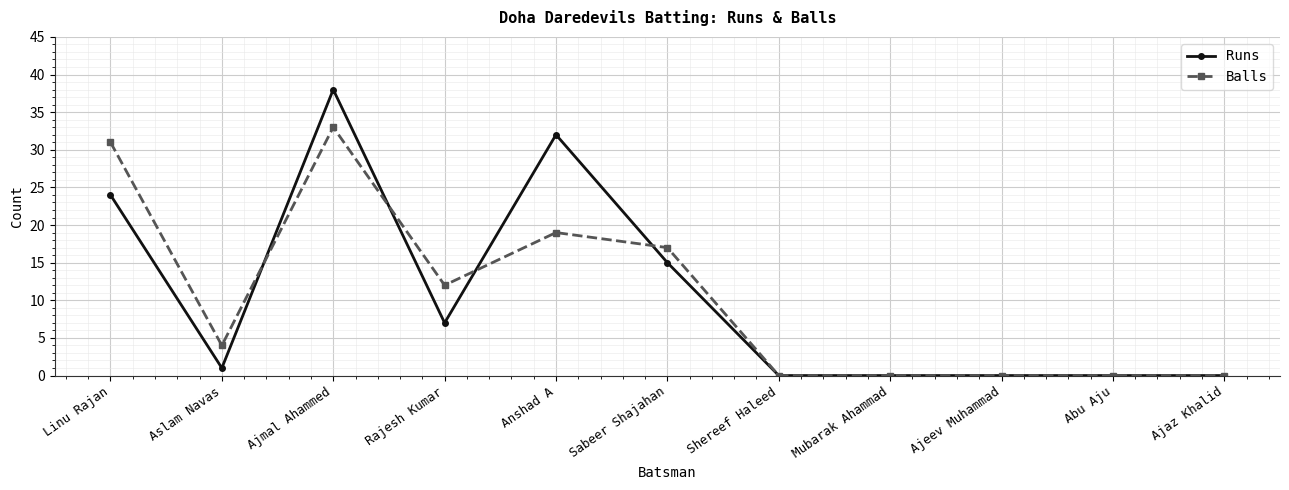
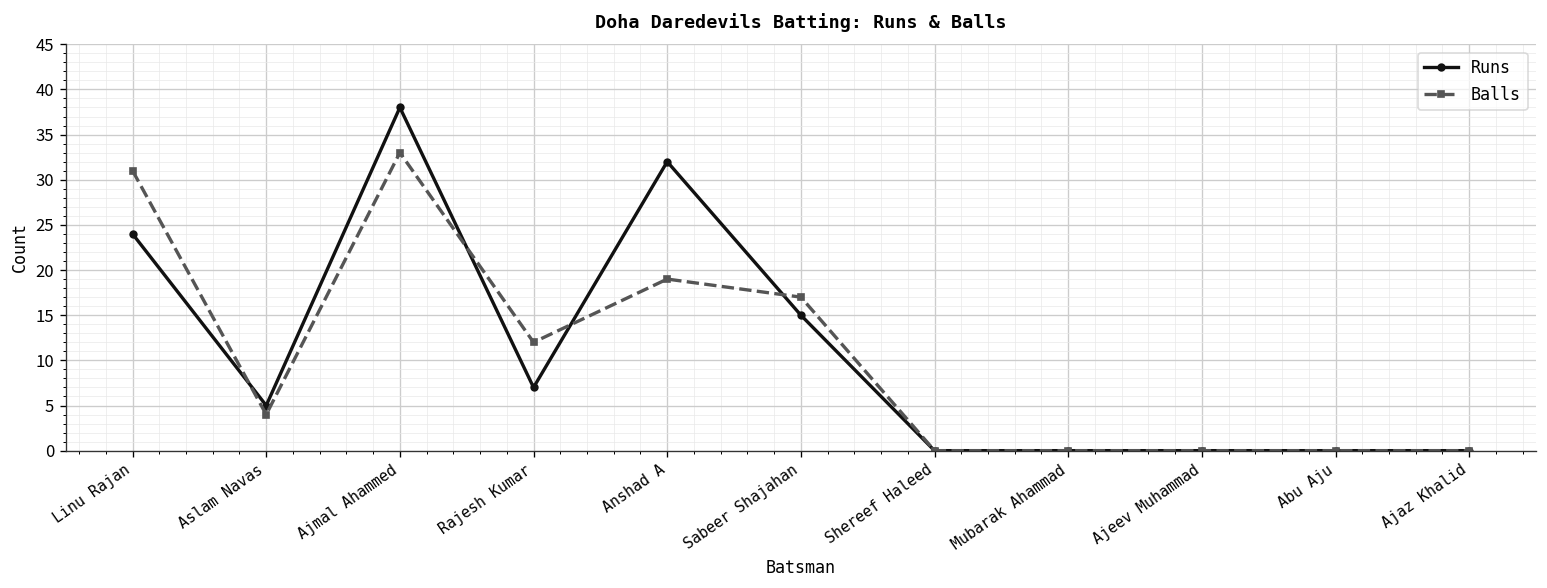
  {
    "Runs": {
      "Linu Rajan": 24,
-     "Aslam Navas": 1,
+     "Aslam Navas": 5,
      "Ajmal Ahammed": 38,
      "Rajesh Kumar": 7,
      "Anshad A": 32,
      "Sabeer Shajahan": 15
    },
    "Balls": {
      "Linu Rajan": 31,
      "Aslam Navas": 4,
      "Ajmal Ahammed": 33,
      "Rajesh Kumar": 12,
      "Anshad A": 19,
      "Sabeer Shajahan": 17
    }
  }
